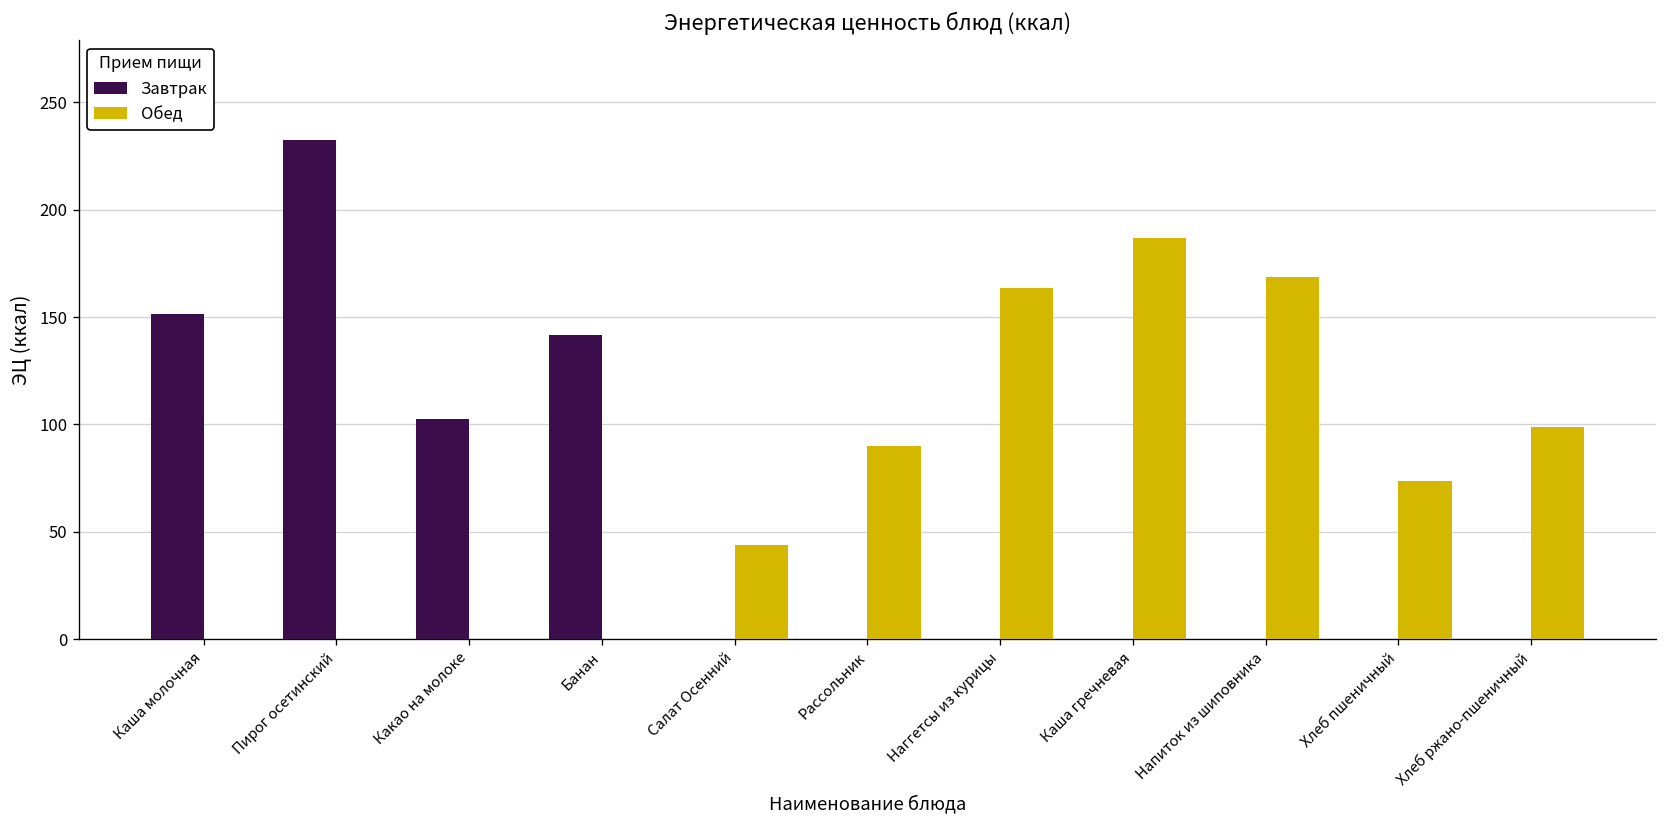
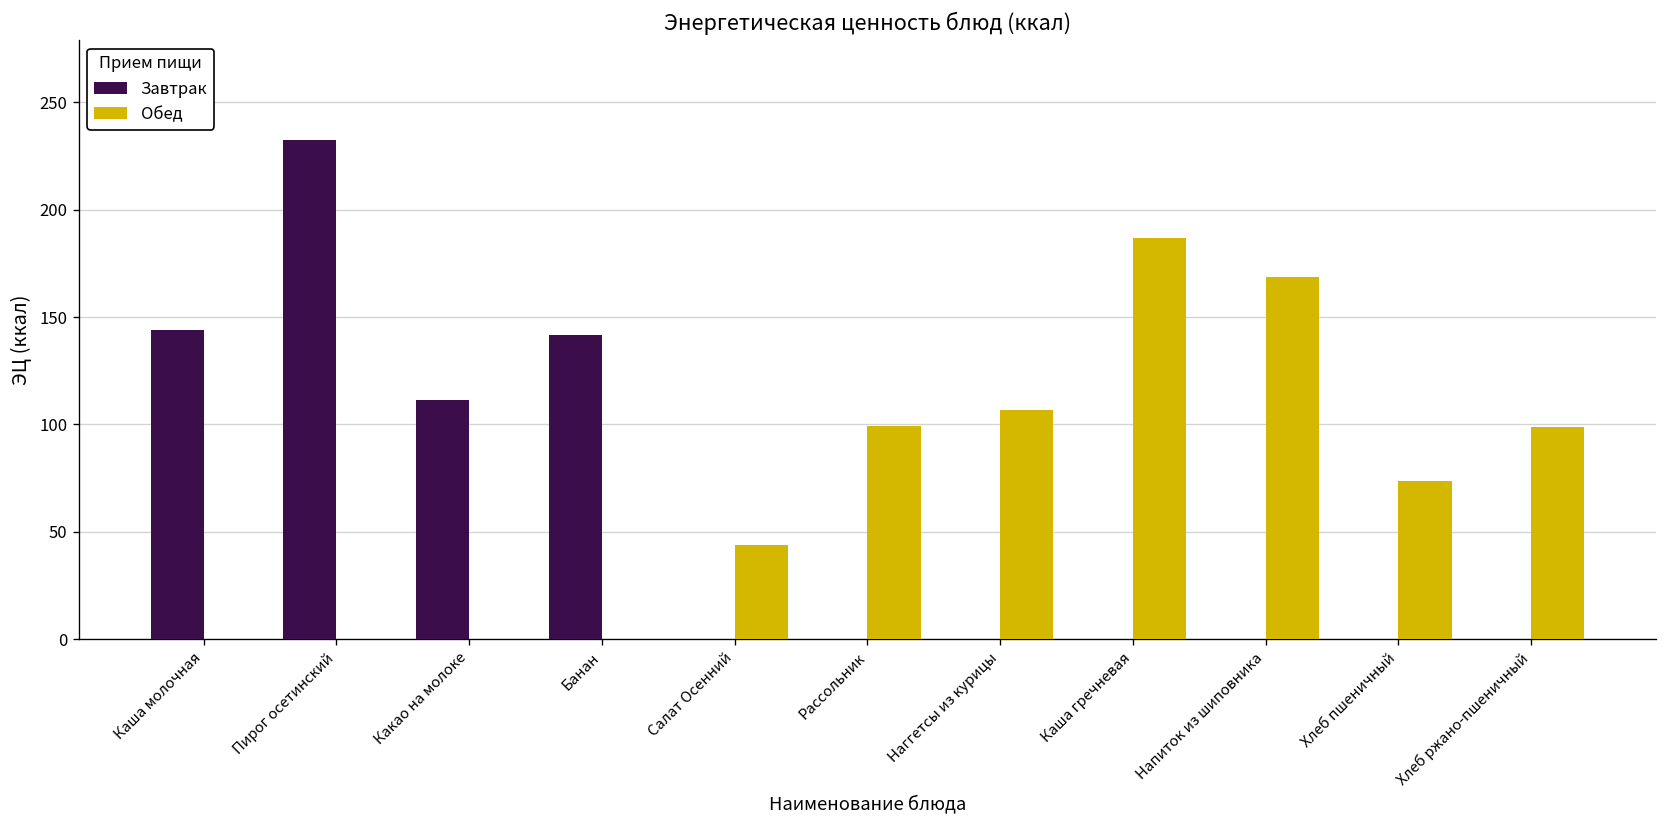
  {
    "Завтрак": {
-     "Каша молочная": 151,
+     "Каша молочная": 144,
      "Пирог осетинский": 232,
-     "Какао на молоке": 102,
+     "Какао на молоке": 111,
      "Банан": 142,
      "Салат Осенний": 0,
      "Рассольник": 0,
      "Наггетсы из курицы": 0,
      "Каша гречневая": 0,
      "Напиток из шиповника": 0,
      "Хлеб пшеничный": 0,
      "Хлеб ржано-пшеничный": 0
    },
    "Обед": {
      "Каша молочная": 0,
      "Пирог осетинский": 0,
      "Какао на молоке": 0,
      "Банан": 0,
      "Салат Осенний": 44,
-     "Рассольник": 90,
-     "Наггетсы из курицы": 164,
+     "Рассольник": 99,
+     "Наггетсы из курицы": 107,
      "Каша гречневая": 187,
      "Напиток из шиповника": 169,
      "Хлеб пшеничный": 74,
      "Хлеб ржано-пшеничный": 99
    }
  }
